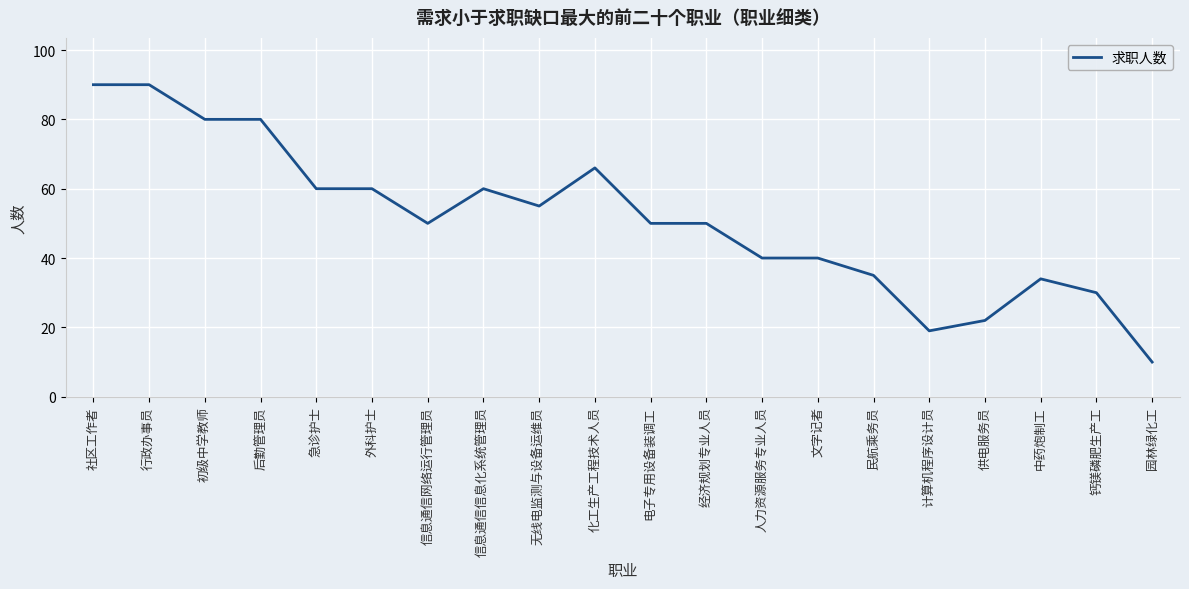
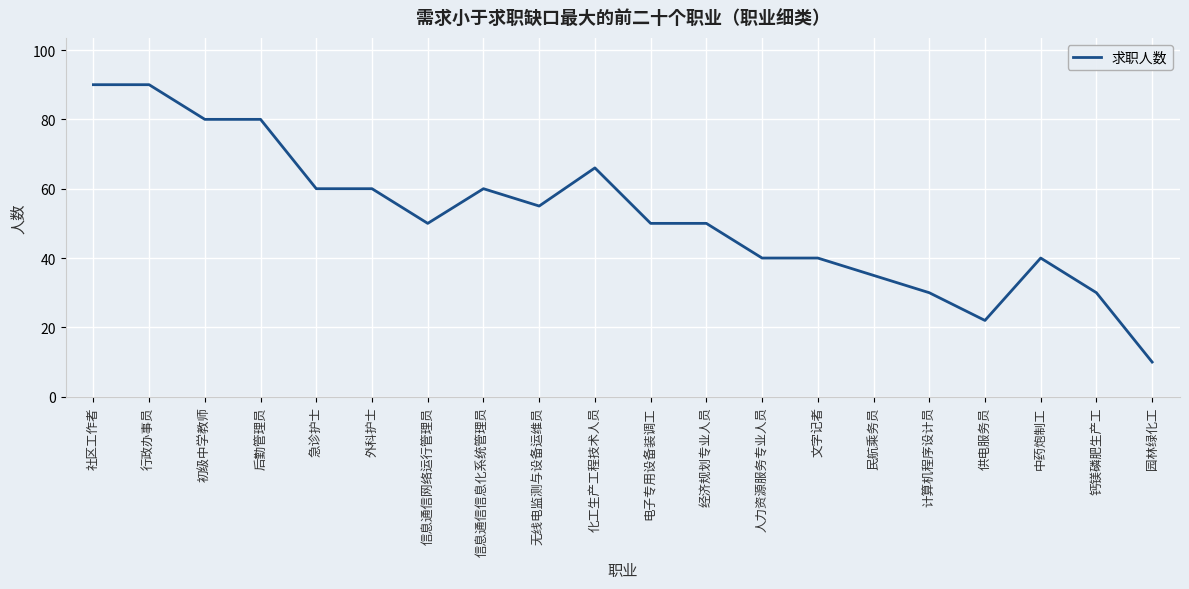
  {
    "社区工作者": 90,
    "行政办事员": 90,
    "初级中学教师": 80,
    "后勤管理员": 80,
    "急诊护士": 60,
    "外科护士": 60,
    "信息通信网络运行管理员": 50,
    "信息通信信息化系统管理员": 60,
    "无线电监测与设备运维员": 55,
    "化工生产工程技术人员": 66,
    "电子专用设备装调工": 50,
    "经济规划专业人员": 50,
    "人力资源服务专业人员": 40,
    "文字记者": 40,
    "民航乘务员": 35,
-   "计算机程序设计员": 19,
+   "计算机程序设计员": 30,
    "供电服务员": 22,
-   "中药炮制工": 34,
+   "中药炮制工": 40,
    "钙镁磷肥生产工": 30,
    "园林绿化工": 10
  }
